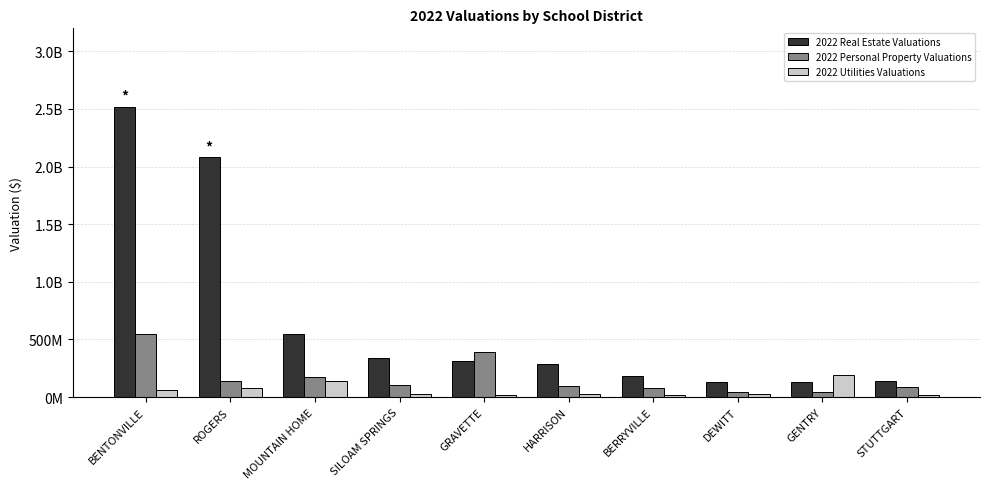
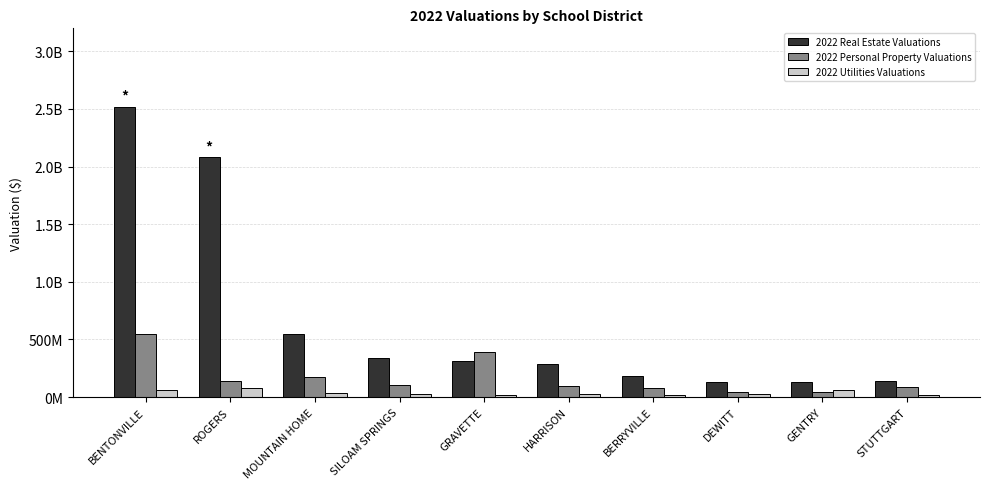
  {
    "2022 Real Estate Valuations": {
      "BENTONVILLE": 2520000000,
      "ROGERS": 2080000000,
      "MOUNTAIN HOME": 550000000,
      "SILOAM SPRINGS": 340000000,
      "GRAVETTE": 320000000,
      "HARRISON": 290000000,
      "BERRYVILLE": 190000000,
      "DEWITT": 130000000,
      "GENTRY": 130000000,
      "STUTTGART": 140000000
    },
    "2022 Personal Property Valuations": {
      "BENTONVILLE": 550000000,
      "ROGERS": 140000000,
      "MOUNTAIN HOME": 170000000,
      "SILOAM SPRINGS": 110000000,
      "GRAVETTE": 390000000,
      "HARRISON": 90000000,
      "BERRYVILLE": 80000000,
      "DEWITT": 40000000,
      "GENTRY": 40000000,
      "STUTTGART": 90000000
    },
    "2022 Utilities Valuations": {
      "BENTONVILLE": 60000000,
      "ROGERS": 80000000,
-     "MOUNTAIN HOME": 140000000,
+     "MOUNTAIN HOME": 40000000,
      "SILOAM SPRINGS": 20000000,
      "GRAVETTE": 20000000,
      "HARRISON": 30000000,
      "DEWITT": 20000000,
-     "GENTRY": 190000000
+     "GENTRY": 60000000
    }
  }
